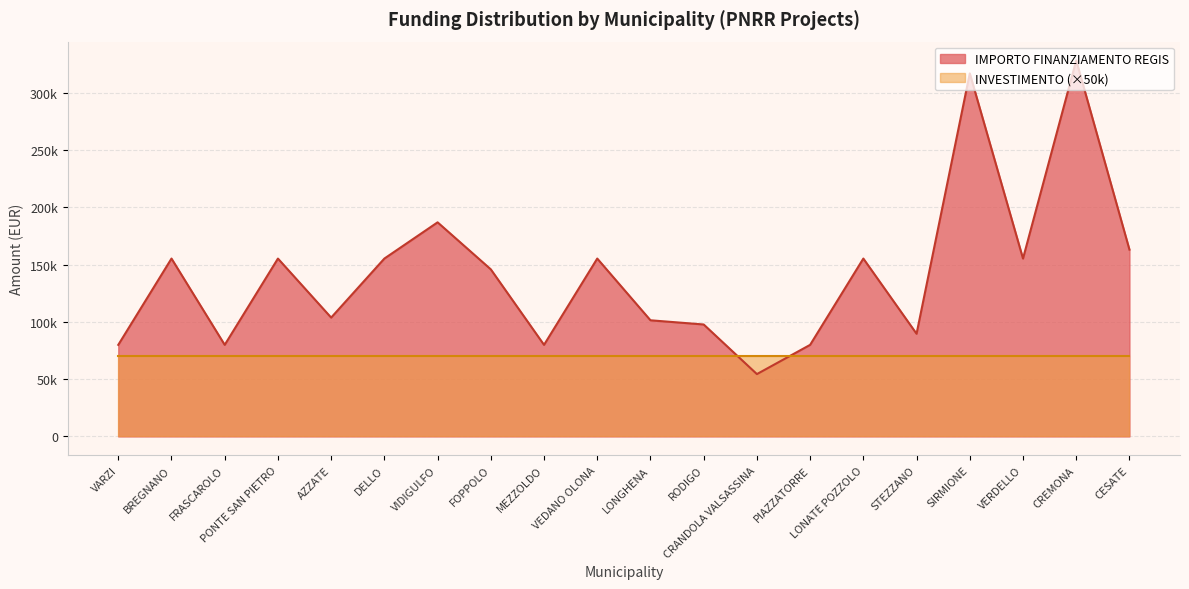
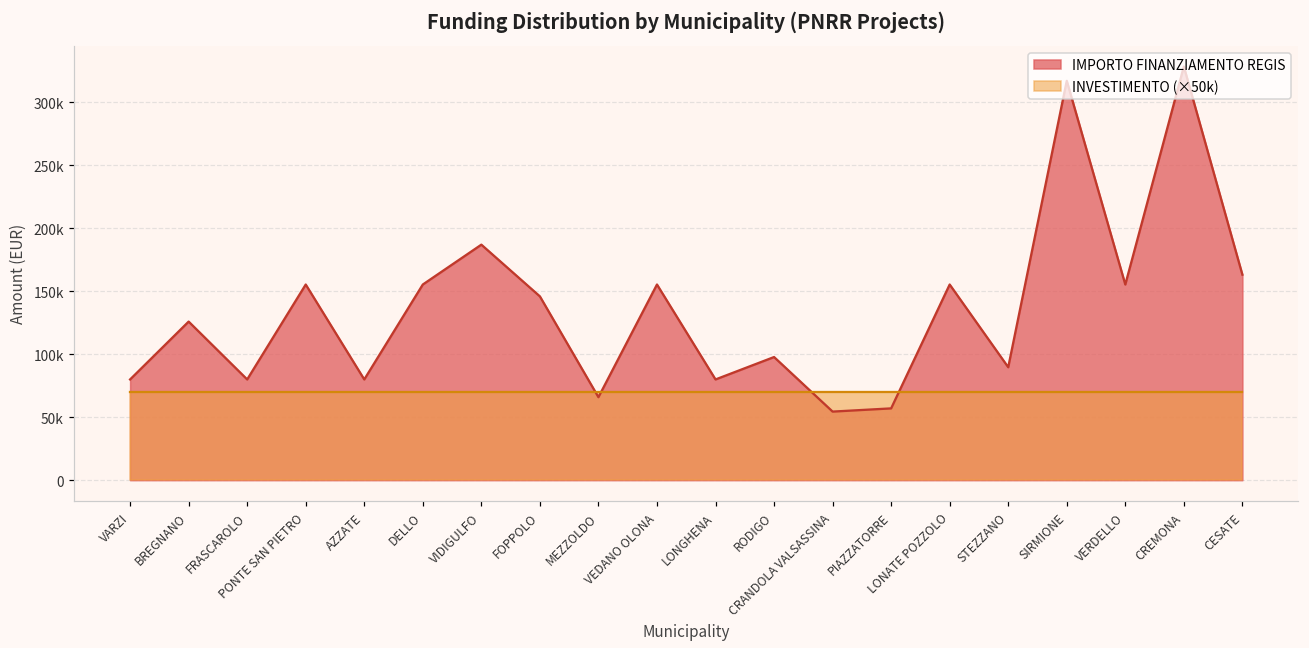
  {
    "IMPORTO FINANZIAMENTO REGIS": {
      "VARZI": 80000,
-     "BREGNANO": 155000,
+     "BREGNANO": 126000,
      "FRASCAROLO": 80000,
      "PONTE SAN PIETRO": 155000,
-     "AZZATE": 104000,
+     "AZZATE": 80000,
      "DELLO": 155000,
      "VIDIGULFO": 187000,
      "FOPPOLO": 146000,
-     "MEZZOLDO": 80000,
+     "MEZZOLDO": 66000,
      "VEDANO OLONA": 155000,
-     "LONGHENA": 101000,
+     "LONGHENA": 80000,
      "RODIGO": 98000,
      "CRANDOLA VALSASSINA": 54000,
-     "PIAZZATORRE": 80000,
+     "PIAZZATORRE": 57000,
      "LONATE POZZOLO": 155000,
      "STEZZANO": 90000,
      "VERDELLO": 155000,
      "CESATE": 163000
    },
    "INVESTIMENTO (×50k)": {
      "VARZI": 70000,
      "BREGNANO": 70000,
      "FRASCAROLO": 70000,
      "PONTE SAN PIETRO": 70000,
      "AZZATE": 70000,
      "DELLO": 70000,
      "VIDIGULFO": 70000,
      "FOPPOLO": 70000,
      "MEZZOLDO": 70000,
      "VEDANO OLONA": 70000,
      "LONGHENA": 70000,
      "RODIGO": 70000,
      "CRANDOLA VALSASSINA": 70000,
      "PIAZZATORRE": 70000,
      "LONATE POZZOLO": 70000,
      "STEZZANO": 70000,
      "SIRMIONE": 70000,
      "VERDELLO": 70000,
      "CREMONA": 70000,
      "CESATE": 70000
    }
  }
